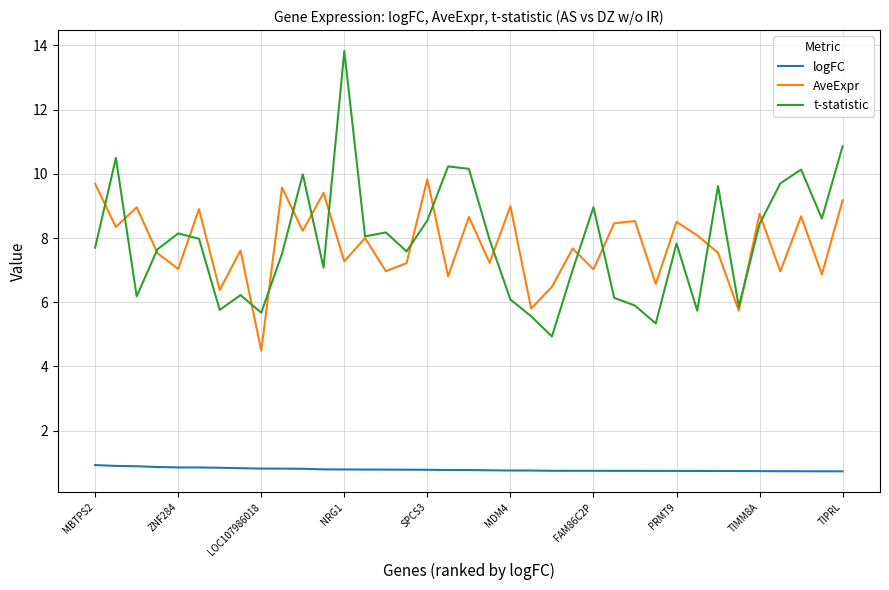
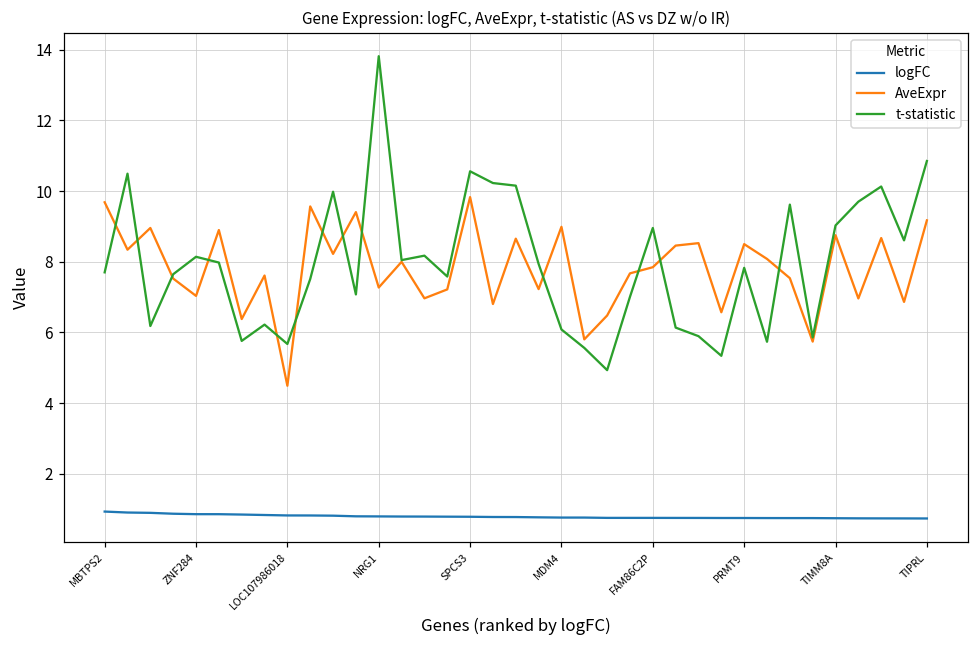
  {
    "logFC": {
      "MBTPS2": 0.9,
      "ZNF284": 0.9,
      "LOC107986018": 0.8,
      "NRG1": 0.8,
      "SPCS3": 0.8,
      "MDM4": 0.8,
      "FAM86C2P": 0.8,
      "PRMT9": 0.7,
      "TIMM8A": 0.7,
      "TIPRL": 0.7
    },
    "AveExpr": {
      "MBTPS2": 9.7,
      "ZNF284": 7.0,
      "LOC107986018": 4.5,
      "NRG1": 7.3,
      "SPCS3": 9.8,
      "MDM4": 9.0,
-     "FAM86C2P": 7.0,
+     "FAM86C2P": 7.8,
      "PRMT9": 8.5,
      "TIMM8A": 8.8,
      "TIPRL": 9.2
    },
    "t-statistic": {
      "MBTPS2": 7.7,
      "ZNF284": 8.1,
      "LOC107986018": 5.7,
      "NRG1": 13.8,
-     "SPCS3": 8.6,
+     "SPCS3": 10.6,
      "MDM4": 6.1,
      "FAM86C2P": 9.0,
      "PRMT9": 7.8,
-     "TIMM8A": 8.4,
+     "TIMM8A": 9.0,
      "TIPRL": 10.9
    }
  }
